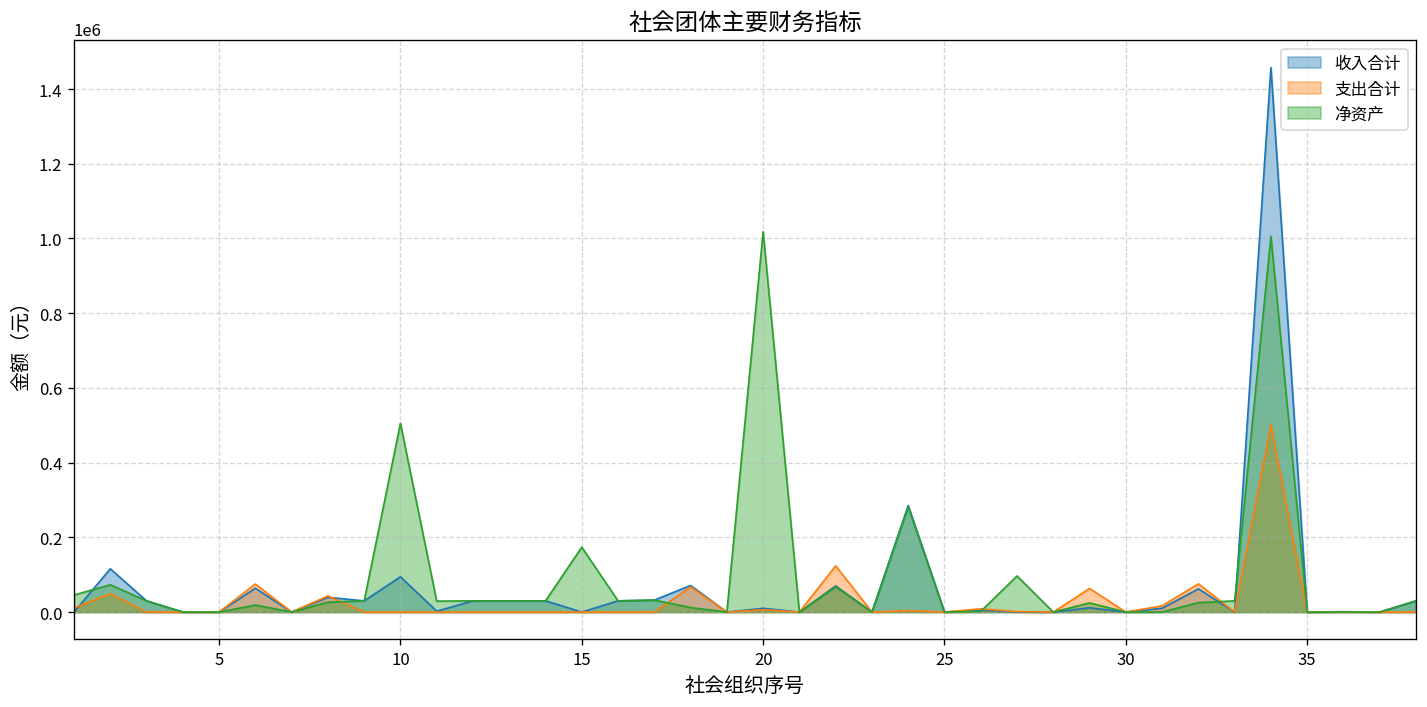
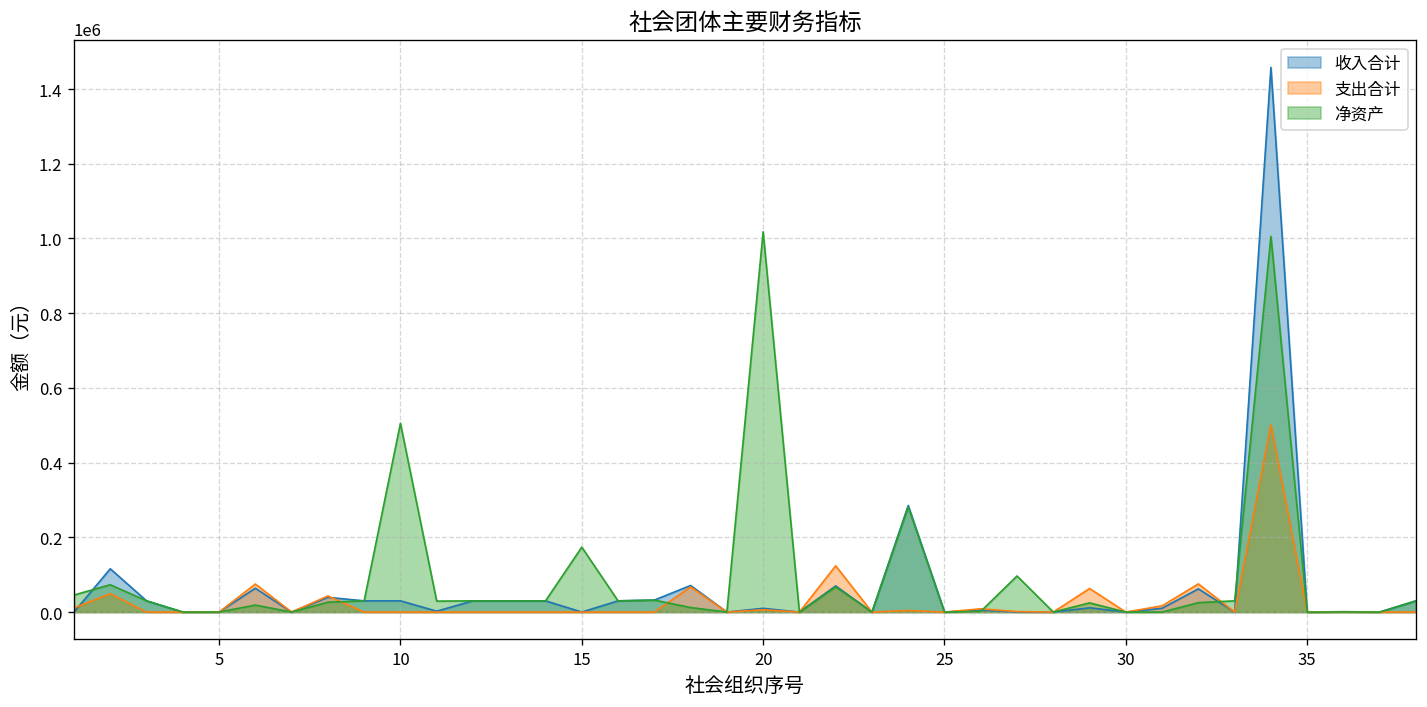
  {
    "收入合计": {
-     "10": 90000
+     "10": 30000
    },
    "支出合计": {
      "10": 0
    },
    "净资产": {
      "10": 510000,
      "15": 170000,
      "20": 1020000
    }
  }
